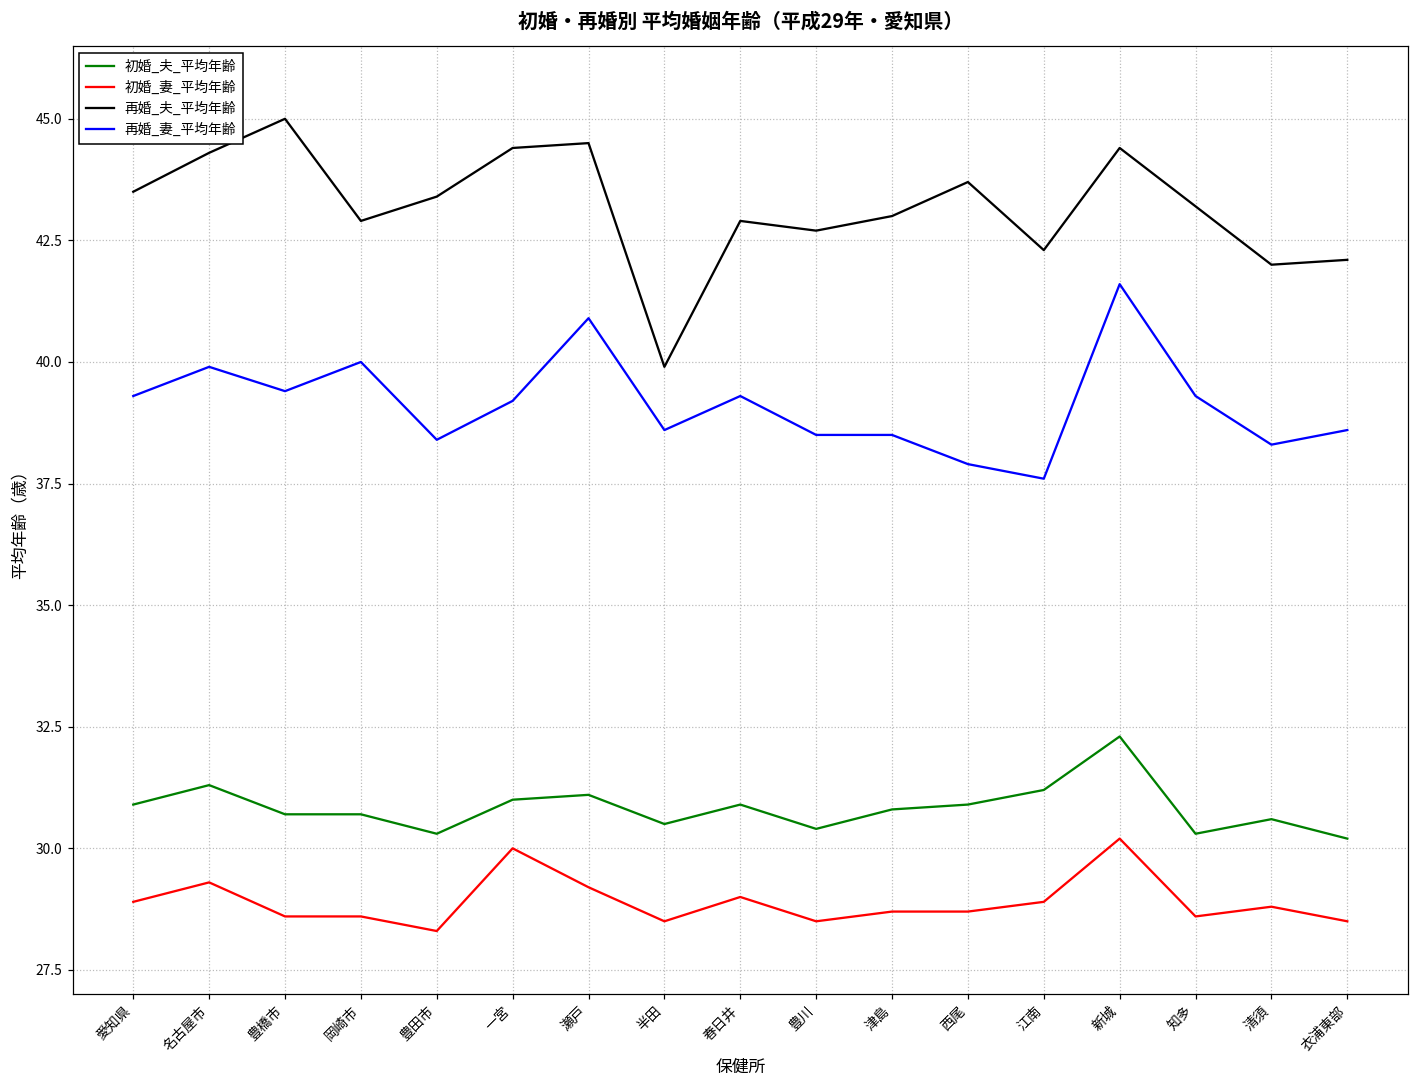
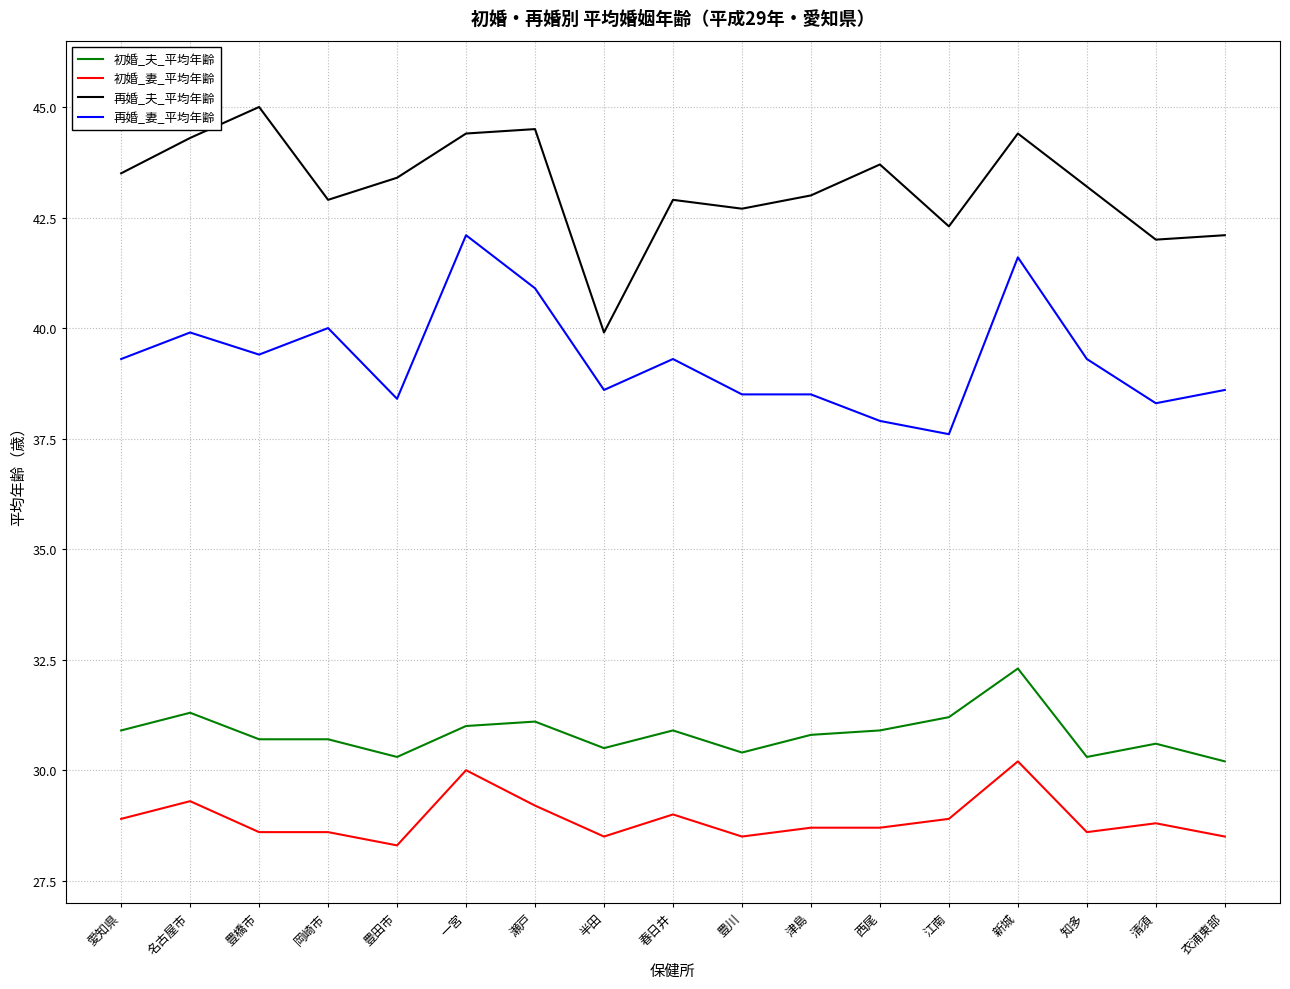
  {
    "初婚_夫_平均年齢": {
      "愛知県": 30.9,
      "名古屋市": 31.3,
      "豊橋市": 30.7,
      "岡崎市": 30.7,
      "豊田市": 30.3,
      "一宮": 31.0,
      "瀬戸": 31.1,
      "半田": 30.5,
      "春日井": 30.9,
      "豊川": 30.4,
      "津島": 30.8,
      "西尾": 30.9,
      "江南": 31.2,
      "新城": 32.3,
      "知多": 30.3,
      "清須": 30.6,
      "衣浦東部": 30.2
    },
    "初婚_妻_平均年齢": {
      "愛知県": 28.9,
      "名古屋市": 29.3,
      "豊橋市": 28.6,
      "岡崎市": 28.6,
      "豊田市": 28.3,
      "一宮": 30.0,
      "瀬戸": 29.2,
      "半田": 28.5,
      "春日井": 29.0,
      "豊川": 28.5,
      "津島": 28.7,
      "西尾": 28.7,
      "江南": 28.9,
      "新城": 30.2,
      "知多": 28.6,
      "清須": 28.8,
      "衣浦東部": 28.5
    },
    "再婚_夫_平均年齢": {
      "愛知県": 43.5,
      "名古屋市": 44.3,
      "豊橋市": 45.0,
      "岡崎市": 42.9,
      "豊田市": 43.4,
      "一宮": 44.4,
      "瀬戸": 44.5,
      "半田": 39.9,
      "春日井": 42.9,
      "豊川": 42.7,
      "津島": 43.0,
      "西尾": 43.7,
      "江南": 42.3,
      "新城": 44.4,
      "知多": 43.2,
      "清須": 42.0,
      "衣浦東部": 42.1
    },
    "再婚_妻_平均年齢": {
      "愛知県": 39.3,
      "名古屋市": 39.9,
      "豊橋市": 39.4,
      "岡崎市": 40.0,
      "豊田市": 38.4,
-     "一宮": 39.2,
+     "一宮": 42.1,
      "瀬戸": 40.9,
      "半田": 38.6,
      "春日井": 39.3,
      "豊川": 38.5,
      "津島": 38.5,
      "西尾": 37.9,
      "江南": 37.6,
      "新城": 41.6,
      "知多": 39.3,
      "清須": 38.3,
      "衣浦東部": 38.6
    }
  }
